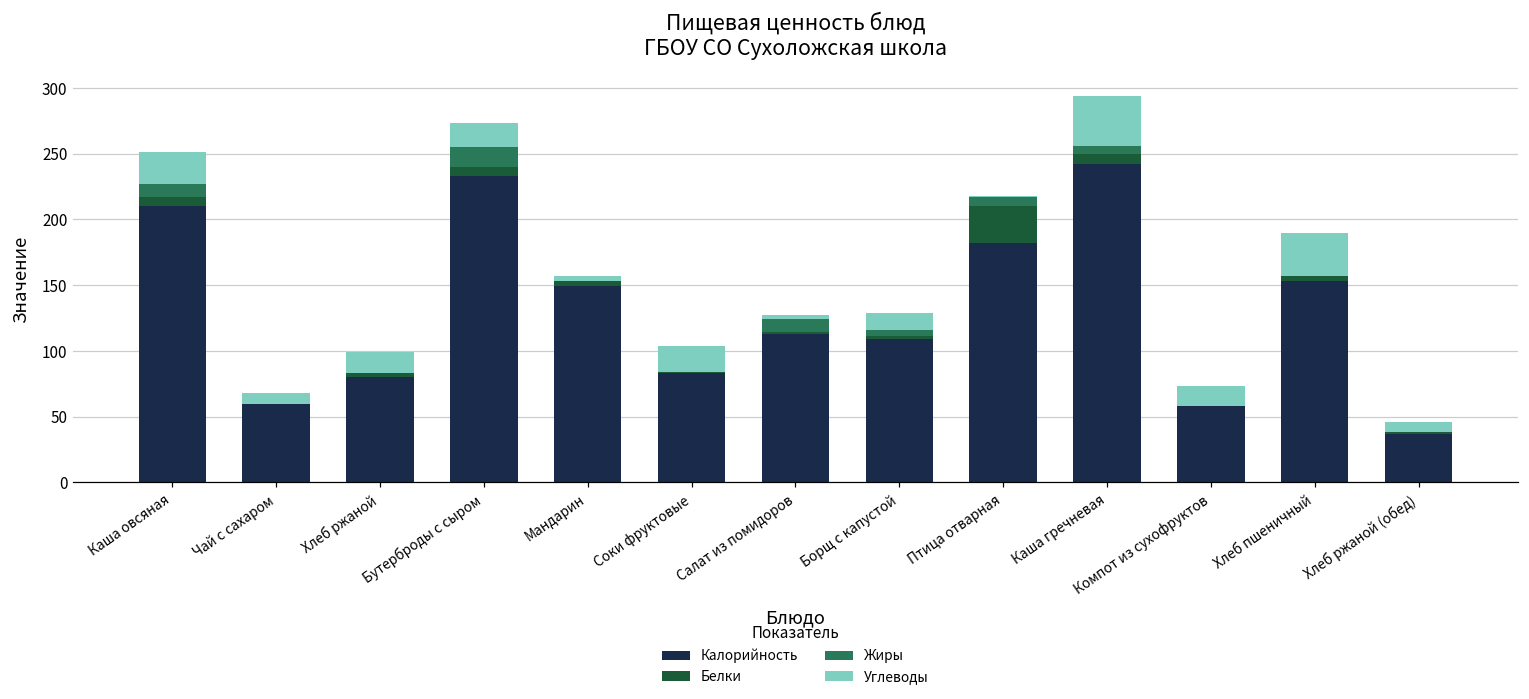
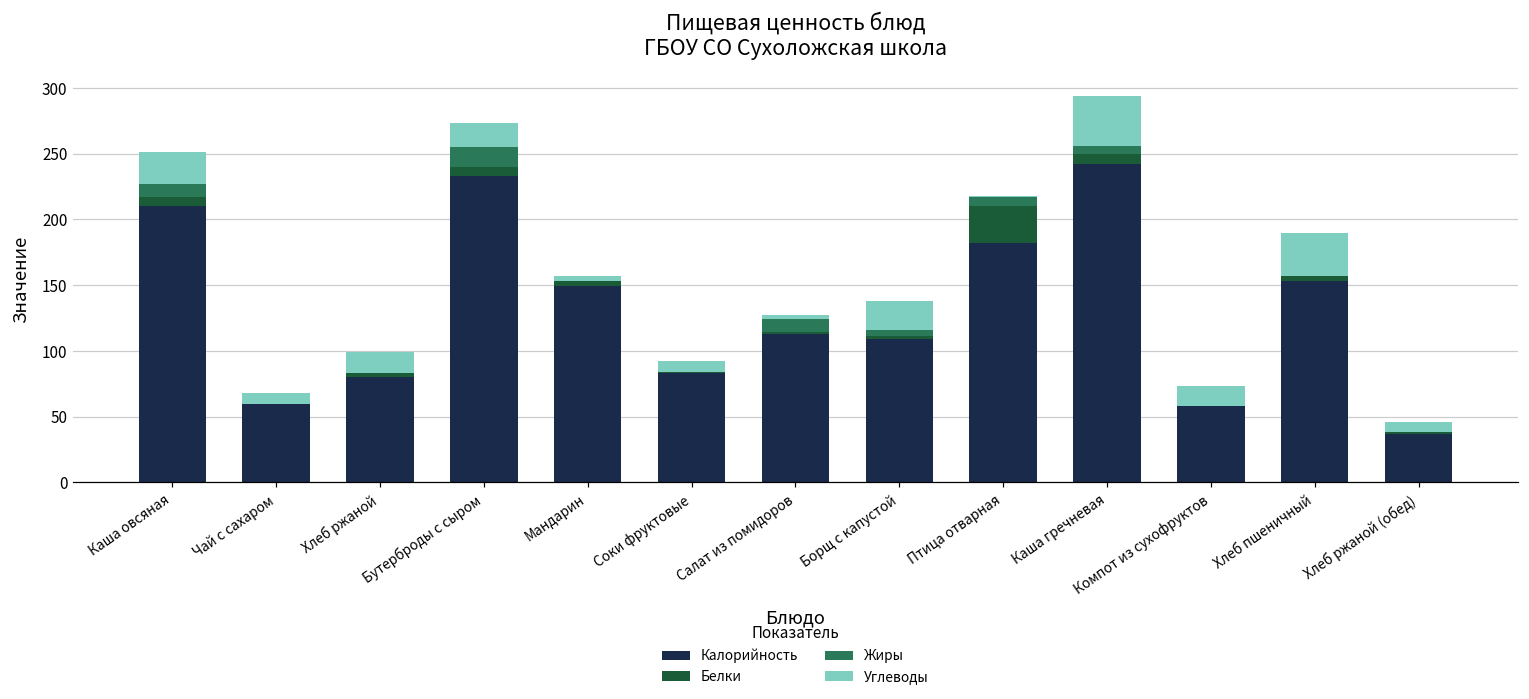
  {
    "Углеводы": {
      "Каша овсяная": 24,
      "Чай с сахаром": 8,
      "Хлеб ржаной": 16,
      "Бутерброды с сыром": 18,
      "Мандарин": 4,
-     "Соки фруктовые": 20,
+     "Соки фруктовые": 8,
      "Салат из помидоров": 3,
-     "Борщ с капустой": 13,
+     "Борщ с капустой": 22,
      "Каша гречневая": 38,
      "Компот из сухофруктов": 15,
      "Хлеб пшеничный": 33,
      "Хлеб ржаной (обед)": 8
    }
  }
